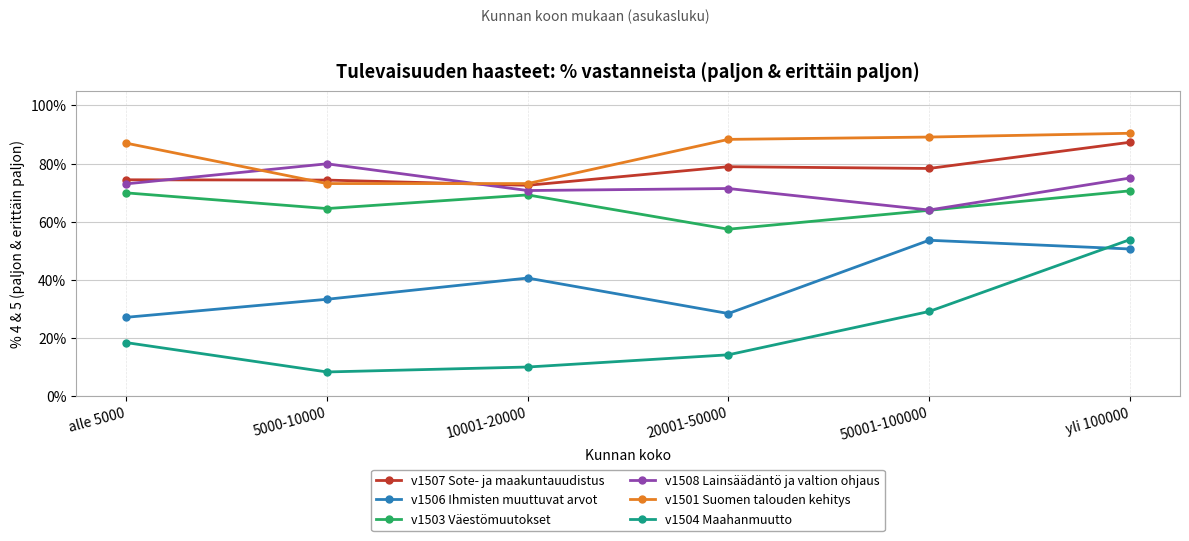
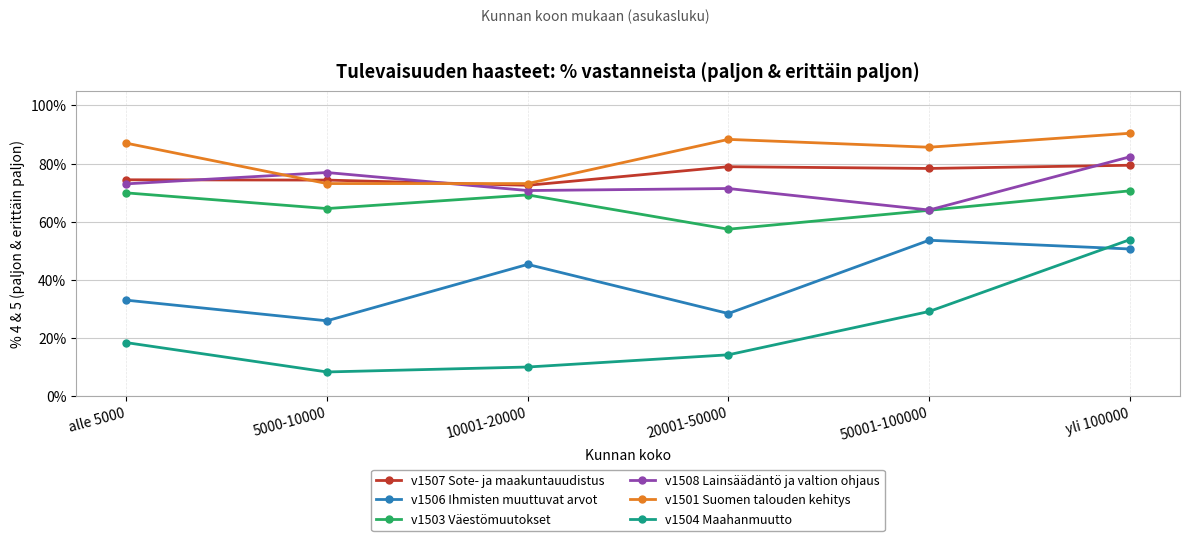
  {
    "v1507 Sote- ja maakuntauudistus": {
      "alle 5000": "74%",
      "5000-10000": "74%",
      "20001-50000": "79%",
      "50001-100000": "78%",
-     "yli 100000": "87%"
+     "yli 100000": "79%"
    },
    "v1506 Ihmisten muuttuvat arvot": {
-     "alle 5000": "27%",
-     "5000-10000": "33%",
-     "10001-20000": "41%",
+     "alle 5000": "33%",
+     "5000-10000": "26%",
+     "10001-20000": "45%",
      "20001-50000": "28%",
      "50001-100000": "54%",
      "yli 100000": "51%"
    },
    "v1508 Lainsäädäntö ja valtion ohjaus": {
      "alle 5000": "73%",
-     "5000-10000": "80%",
+     "5000-10000": "77%",
      "10001-20000": "71%",
      "20001-50000": "71%",
-     "yli 100000": "75%"
+     "yli 100000": "82%"
    },
    "v1501 Suomen talouden kehitys": {
      "alle 5000": "87%",
      "5000-10000": "73%",
      "20001-50000": "88%",
-     "50001-100000": "89%",
+     "50001-100000": "86%",
      "yli 100000": "90%"
    }
  }
